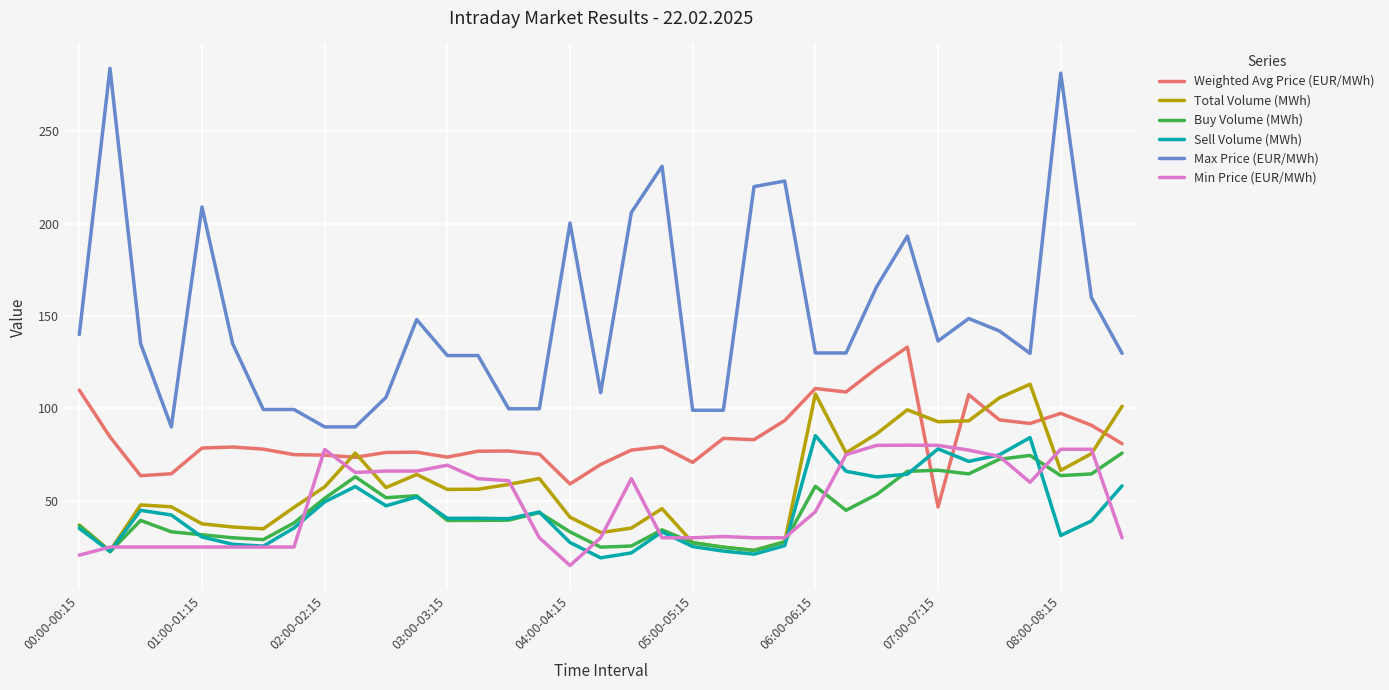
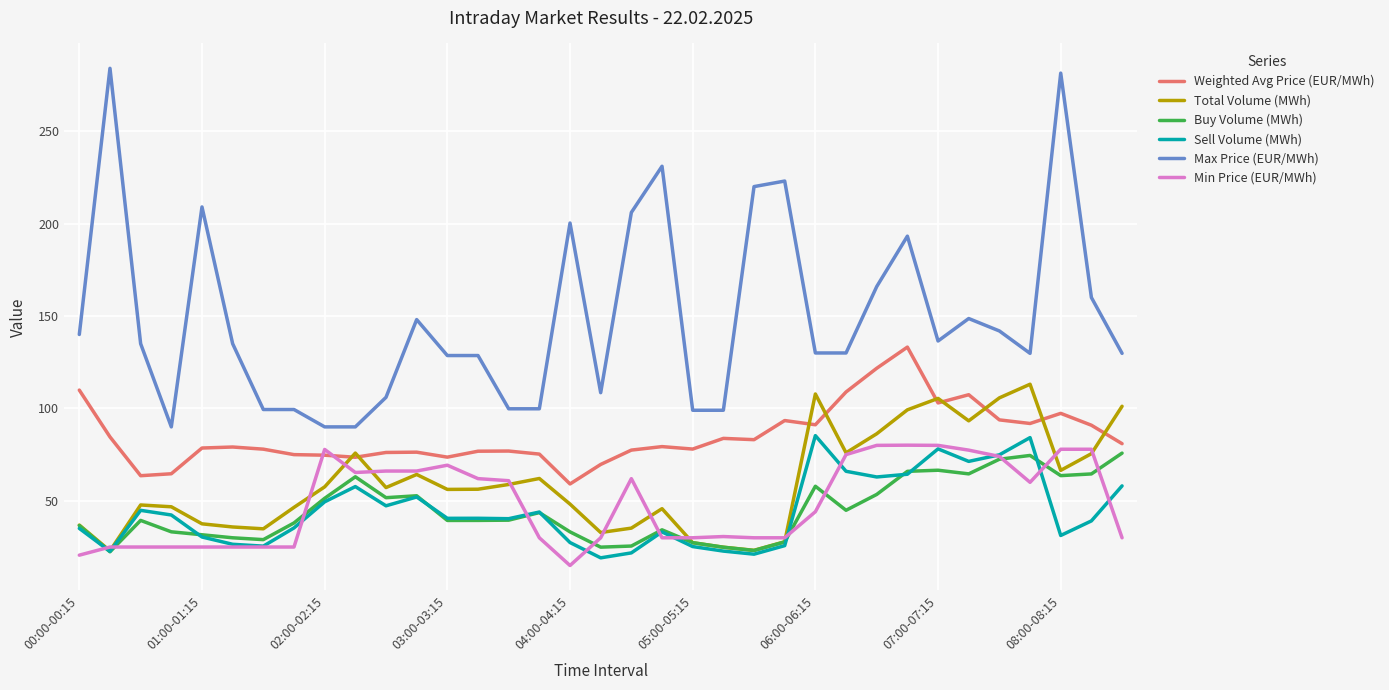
  {
    "Weighted Avg Price (EUR/MWh)": {
      "00:00-00:15": 110,
      "01:00-01:15": 79,
      "02:00-02:15": 75,
      "03:00-03:15": 74,
      "04:00-04:15": 59,
-     "05:00-05:15": 71,
-     "06:00-06:15": 111,
-     "07:00-07:15": 47,
+     "05:00-05:15": 78,
+     "06:00-06:15": 91,
+     "07:00-07:15": 103,
      "08:00-08:15": 97
    },
    "Total Volume (MWh)": {
      "01:00-01:15": 38,
      "02:00-02:15": 58,
      "03:00-03:15": 56,
-     "04:00-04:15": 41,
+     "04:00-04:15": 48,
      "06:00-06:15": 108,
-     "07:00-07:15": 93,
+     "07:00-07:15": 105,
      "08:00-08:15": 66
    },
    "Buy Volume (MWh)": {
      "02:00-02:15": 51,
      "04:00-04:15": 33,
      "06:00-06:15": 58,
      "07:00-07:15": 67,
      "08:00-08:15": 64
    },
    "Sell Volume (MWh)": {
      "00:00-00:15": 35,
      "02:00-02:15": 49,
      "04:00-04:15": 27,
      "05:00-05:15": 25,
      "06:00-06:15": 85,
      "07:00-07:15": 78,
      "08:00-08:15": 31
    },
    "Max Price (EUR/MWh)": {
      "00:00-00:15": 140,
      "01:00-01:15": 209,
      "02:00-02:15": 90,
      "03:00-03:15": 129,
      "04:00-04:15": 200,
      "05:00-05:15": 99,
      "06:00-06:15": 130,
      "07:00-07:15": 136,
      "08:00-08:15": 281
    },
    "Min Price (EUR/MWh)": {
      "00:00-00:15": 21,
      "01:00-01:15": 25,
      "02:00-02:15": 78,
      "03:00-03:15": 69,
      "04:00-04:15": 15,
      "05:00-05:15": 30,
      "06:00-06:15": 44,
      "07:00-07:15": 80,
      "08:00-08:15": 78
    }
  }
